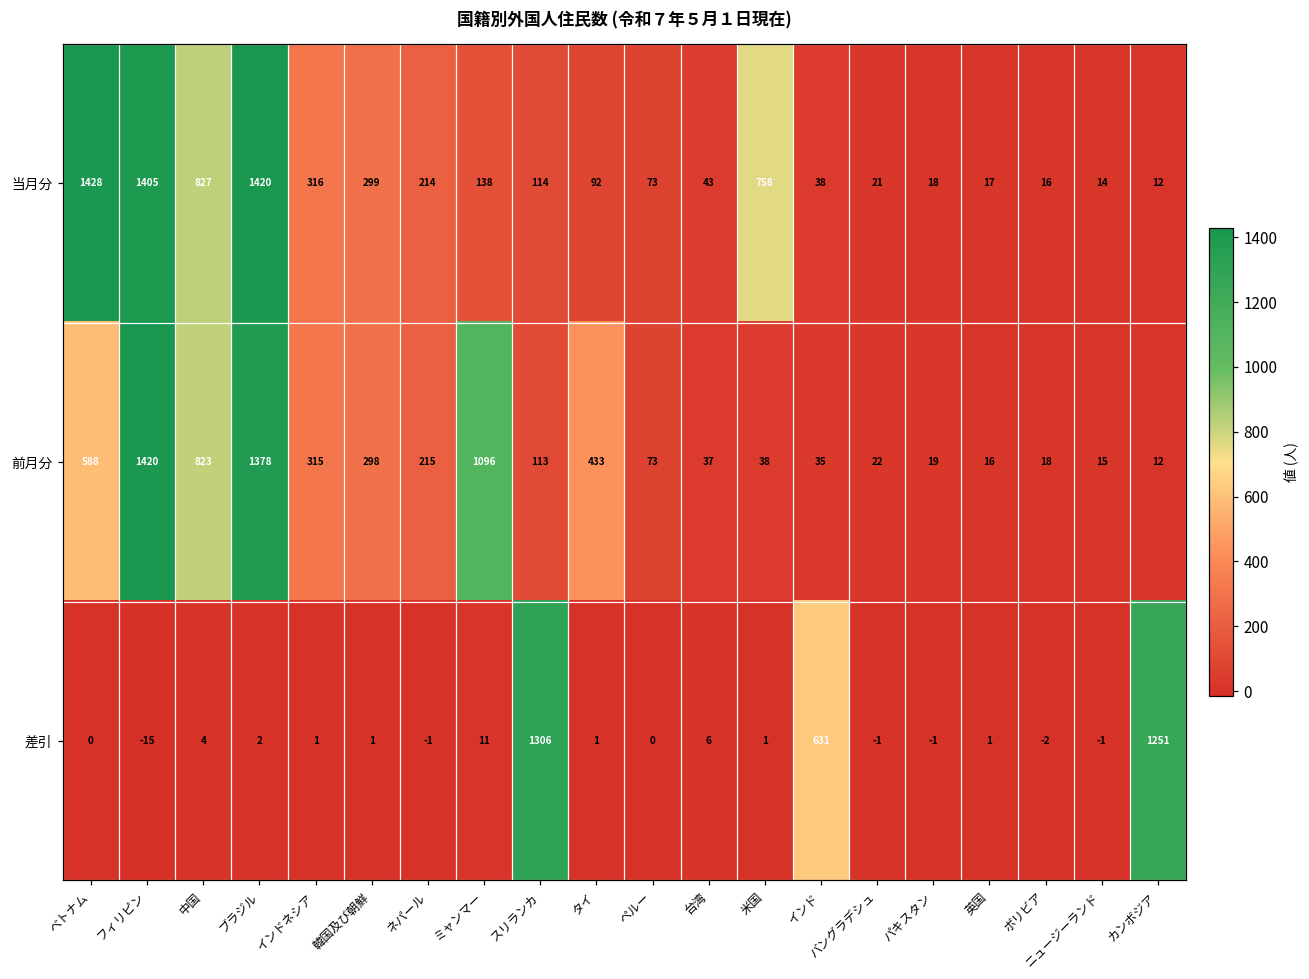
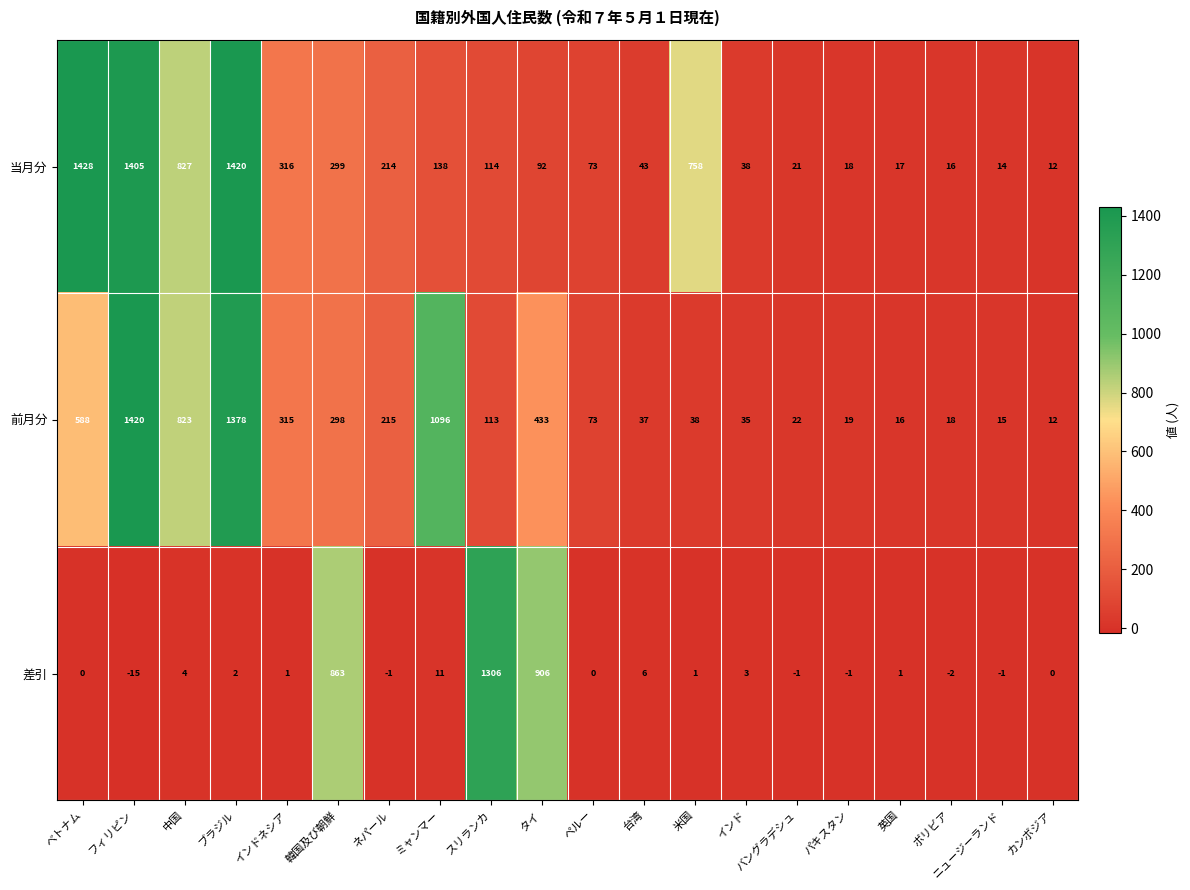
  {
    "当月分": {
      "ベトナム": 1428,
      "フィリピン": 1405,
      "中国": 827,
      "ブラジル": 1420,
      "インドネシア": 316,
      "韓国及び朝鮮": 299,
      "ネパール": 214,
      "ミャンマー": 138,
      "スリランカ": 114,
      "タイ": 92,
      "ペルー": 73,
      "台湾": 43,
      "米国": 758,
      "インド": 38,
      "バングラデシュ": 21,
      "パキスタン": 18,
      "英国": 17,
      "ボリビア": 16,
      "ニュージーランド": 14,
      "カンボジア": 12
    },
    "前月分": {
      "ベトナム": 588,
      "フィリピン": 1420,
      "中国": 823,
      "ブラジル": 1378,
      "インドネシア": 315,
      "韓国及び朝鮮": 298,
      "ネパール": 215,
      "ミャンマー": 1096,
      "スリランカ": 113,
      "タイ": 433,
      "ペルー": 73,
      "台湾": 37,
      "米国": 38,
      "インド": 35,
      "バングラデシュ": 22,
      "パキスタン": 19,
      "英国": 16,
      "ボリビア": 18,
      "ニュージーランド": 15,
      "カンボジア": 12
    },
    "差引": {
      "ベトナム": 0,
      "フィリピン": -15,
      "中国": 4,
      "ブラジル": 2,
      "インドネシア": 1,
-     "韓国及び朝鮮": 1,
+     "韓国及び朝鮮": 863,
      "ネパール": -1,
      "ミャンマー": 11,
      "スリランカ": 1306,
-     "タイ": 1,
+     "タイ": 906,
      "ペルー": 0,
      "台湾": 6,
      "米国": 1,
-     "インド": 631,
+     "インド": 3,
      "バングラデシュ": -1,
      "パキスタン": -1,
      "英国": 1,
      "ボリビア": -2,
      "ニュージーランド": -1,
-     "カンボジア": 1251
+     "カンボジア": 0
    }
  }
